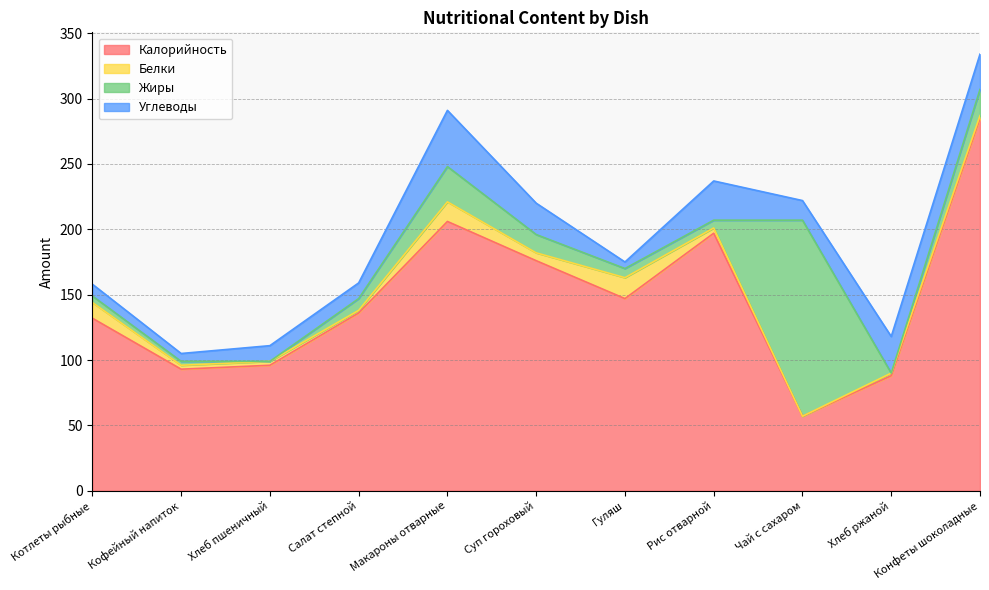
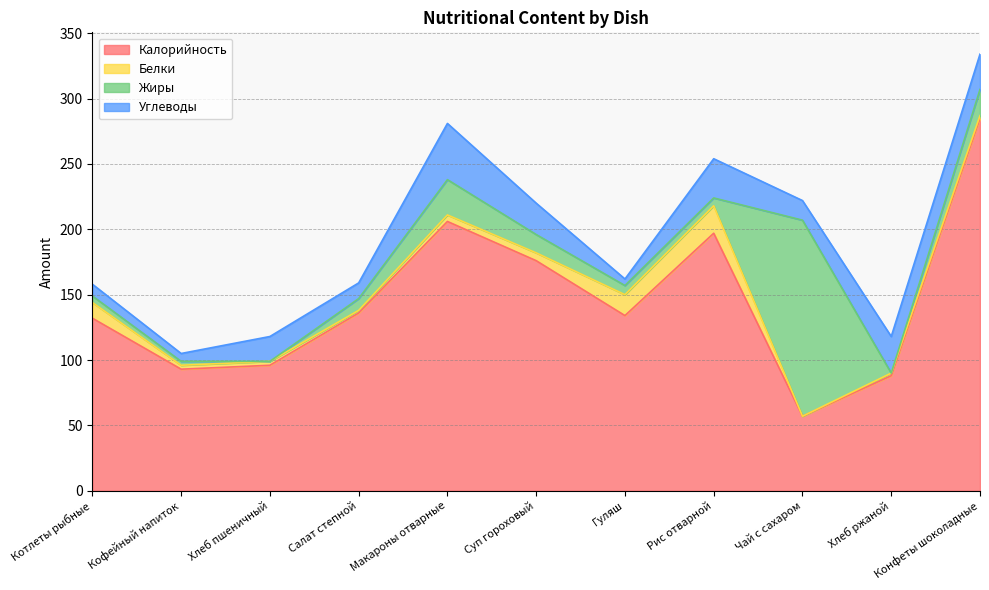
  {
    "Калорийность": {
      "Котлеты рыбные": 132,
      "Кофейный напиток": 93,
      "Хлеб пшеничный": 96,
      "Салат степной": 136,
      "Макароны отварные": 206,
      "Суп гороховый": 176,
-     "Гуляш": 147,
+     "Гуляш": 134,
      "Рис отварной": 197,
      "Хлеб ржаной": 88,
      "Конфеты шоколадные": 285
    },
    "Белки": {
      "Котлеты рыбные": 12,
      "Кофейный напиток": 3,
      "Салат степной": 2,
-     "Макароны отварные": 15,
+     "Макароны отварные": 5,
      "Суп гороховый": 6,
      "Гуляш": 16,
-     "Рис отварной": 4,
+     "Рис отварной": 21,
      "Конфеты шоколадные": 2
    },
    "Жиры": {
      "Котлеты рыбные": 5,
      "Кофейный напиток": 3,
      "Салат степной": 9,
      "Макароны отварные": 27,
      "Суп гороховый": 14,
      "Гуляш": 7,
      "Рис отварной": 6,
      "Чай с сахаром": 150,
      "Конфеты шоколадные": 20
    },
    "Углеводы": {
      "Котлеты рыбные": 9,
      "Кофейный напиток": 6,
-     "Хлеб пшеничный": 12,
+     "Хлеб пшеничный": 19,
      "Салат степной": 12,
      "Макароны отварные": 43,
      "Суп гороховый": 24,
      "Гуляш": 5,
      "Рис отварной": 30,
      "Чай с сахаром": 15,
      "Хлеб ржаной": 28,
      "Конфеты шоколадные": 27
    }
  }
